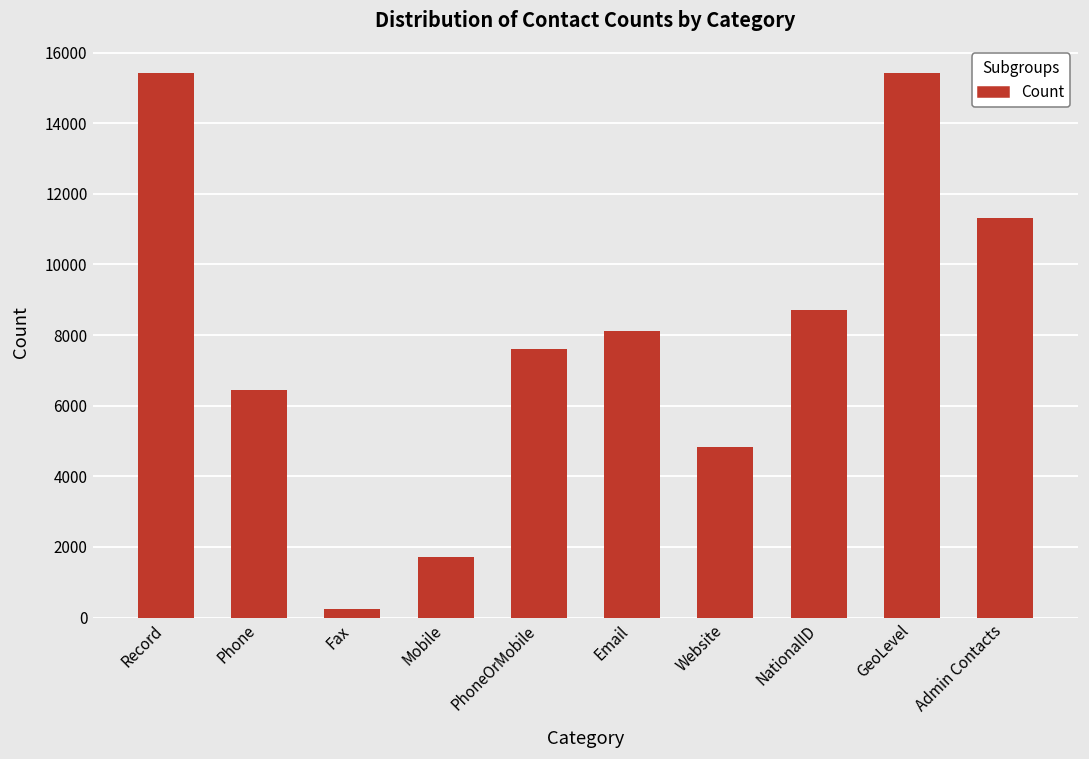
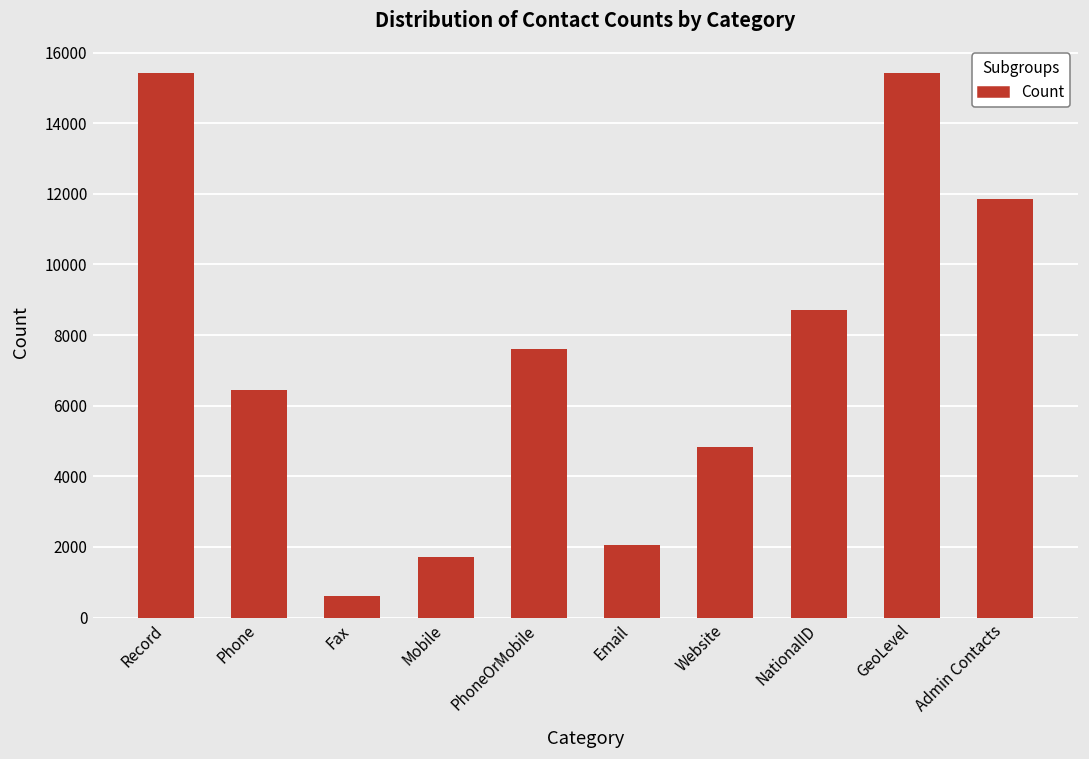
  {
    "Record": 15400,
    "Phone": 6400,
-   "Fax": 200,
+   "Fax": 600,
    "Mobile": 1700,
    "PhoneOrMobile": 7600,
-   "Email": 8100,
+   "Email": 2000,
    "Website": 4800,
    "NationalID": 8700,
    "GeoLevel": 15400,
-   "Admin Contacts": 11300
+   "Admin Contacts": 11900
  }
